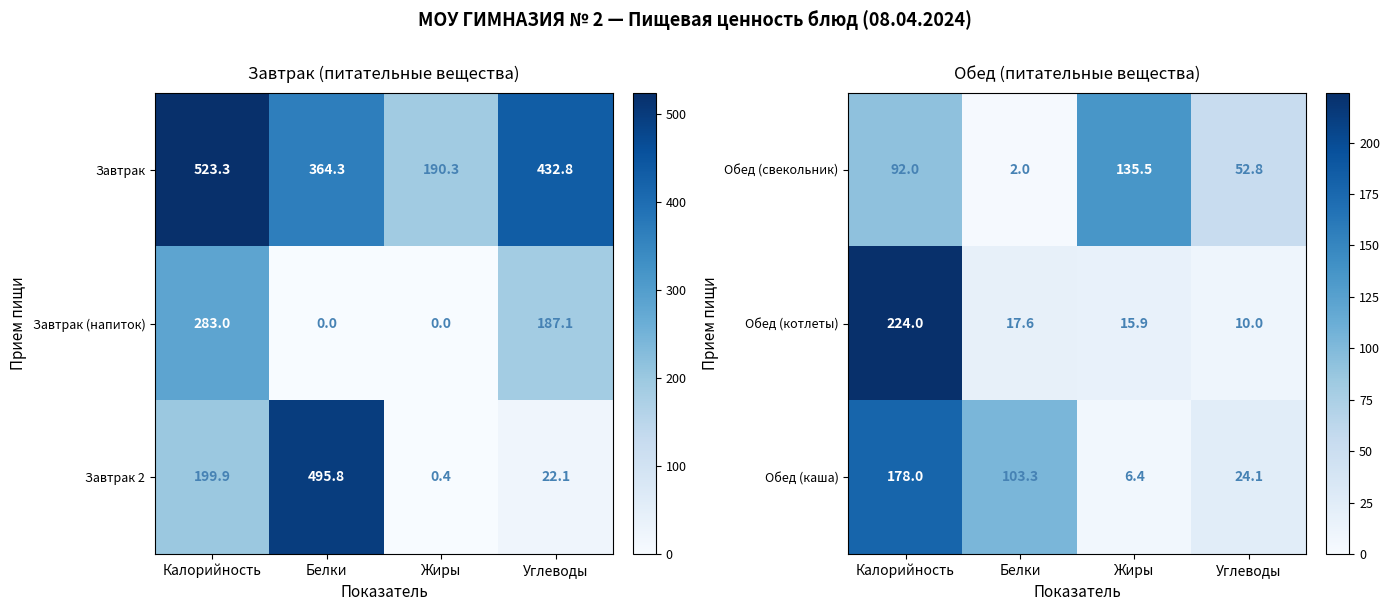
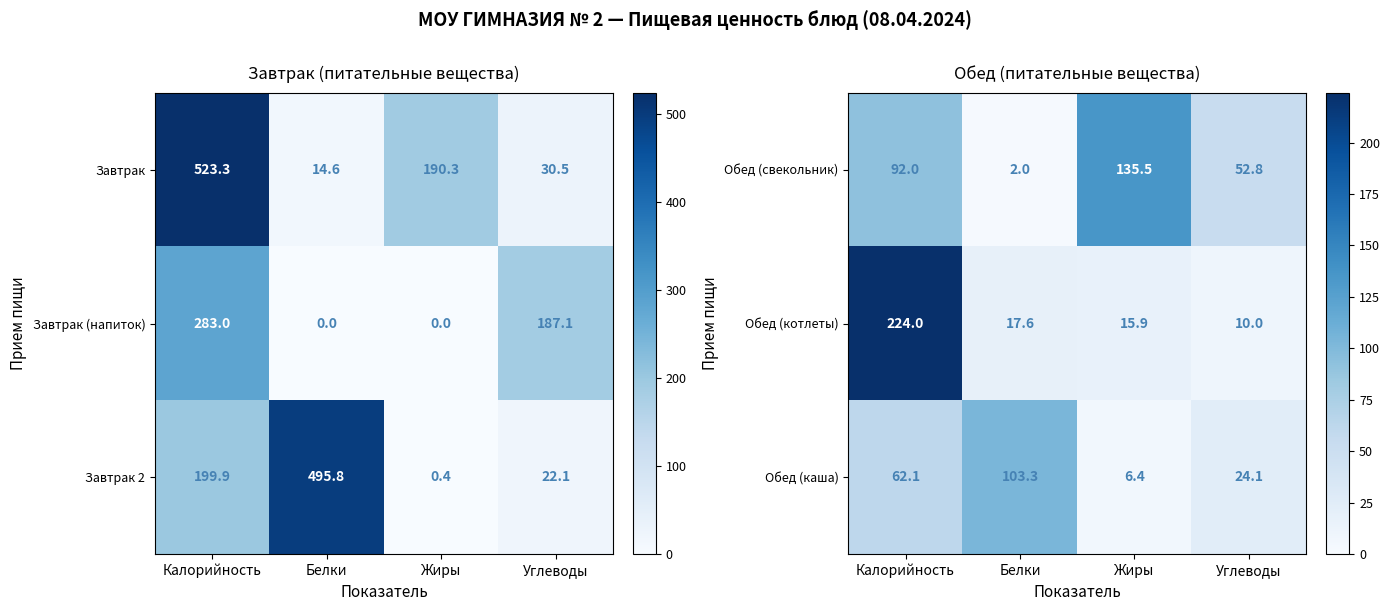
  {
    "Завтрак (питательные вещества)": {
      "Завтрак": {
        "Калорийность": 523.3,
-       "Белки": 364.3,
+       "Белки": 14.6,
        "Жиры": 190.3,
-       "Углеводы": 432.8
+       "Углеводы": 30.5
      },
      "Завтрак (напиток)": {
        "Калорийность": 283.0,
        "Белки": 0.0,
        "Жиры": 0.0,
        "Углеводы": 187.1
      },
      "Завтрак 2": {
        "Калорийность": 199.9,
        "Белки": 495.8,
        "Жиры": 0.4,
        "Углеводы": 22.1
      }
    },
    "Обед (питательные вещества)": {
      "Обед (свекольник)": {
        "Калорийность": 92.0,
        "Белки": 2.0,
        "Жиры": 135.5,
        "Углеводы": 52.8
      },
      "Обед (котлеты)": {
        "Калорийность": 224.0,
        "Белки": 17.6,
        "Жиры": 15.9,
        "Углеводы": 10.0
      },
      "Обед (каша)": {
-       "Калорийность": 178.0,
+       "Калорийность": 62.1,
        "Белки": 103.3,
        "Жиры": 6.4,
        "Углеводы": 24.1
      }
    }
  }
